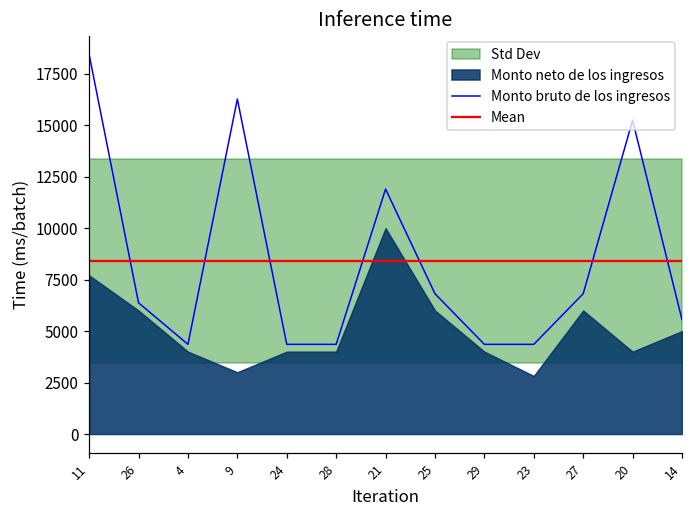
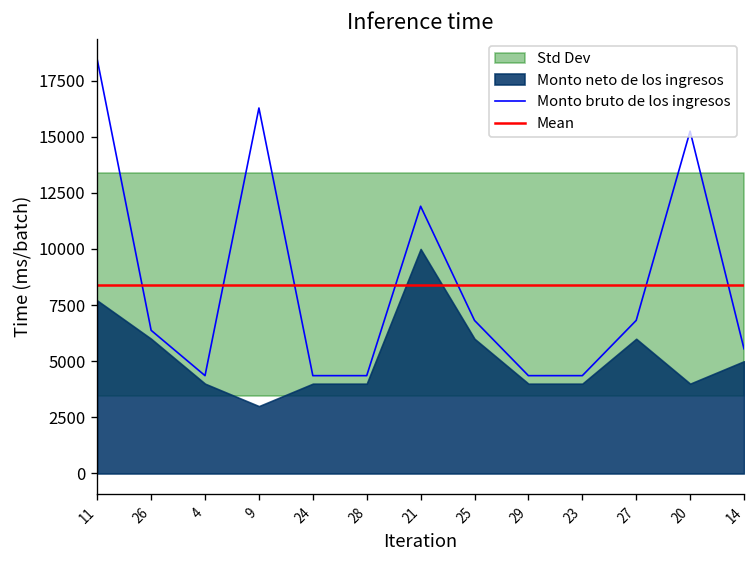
  {
    "Monto bruto de los ingresos": {
      "11": 18400,
      "26": 6400,
      "4": 4400,
      "9": 16300,
      "24": 4400,
      "28": 4400,
      "21": 11900,
      "25": 6800,
      "29": 4400,
      "23": 4400,
      "27": 6800,
      "14": 5600
    },
    "Std Dev": {
      "11": 13400,
      "26": 13400,
      "4": 13400,
      "9": 13400,
      "24": 13400,
      "28": 13400,
      "21": 13400,
      "25": 13400,
      "29": 13400,
      "23": 13400,
      "27": 13400,
      "20": 13400,
      "14": 13400
    },
    "Monto neto de los ingresos": {
      "11": 7700,
      "26": 6000,
      "4": 4000,
      "9": 3000,
      "24": 4000,
      "28": 4000,
      "21": 10000,
      "25": 6000,
      "29": 4000,
-     "23": 2800,
+     "23": 4000,
      "27": 6000,
      "20": 4000,
      "14": 5000
    }
  }
